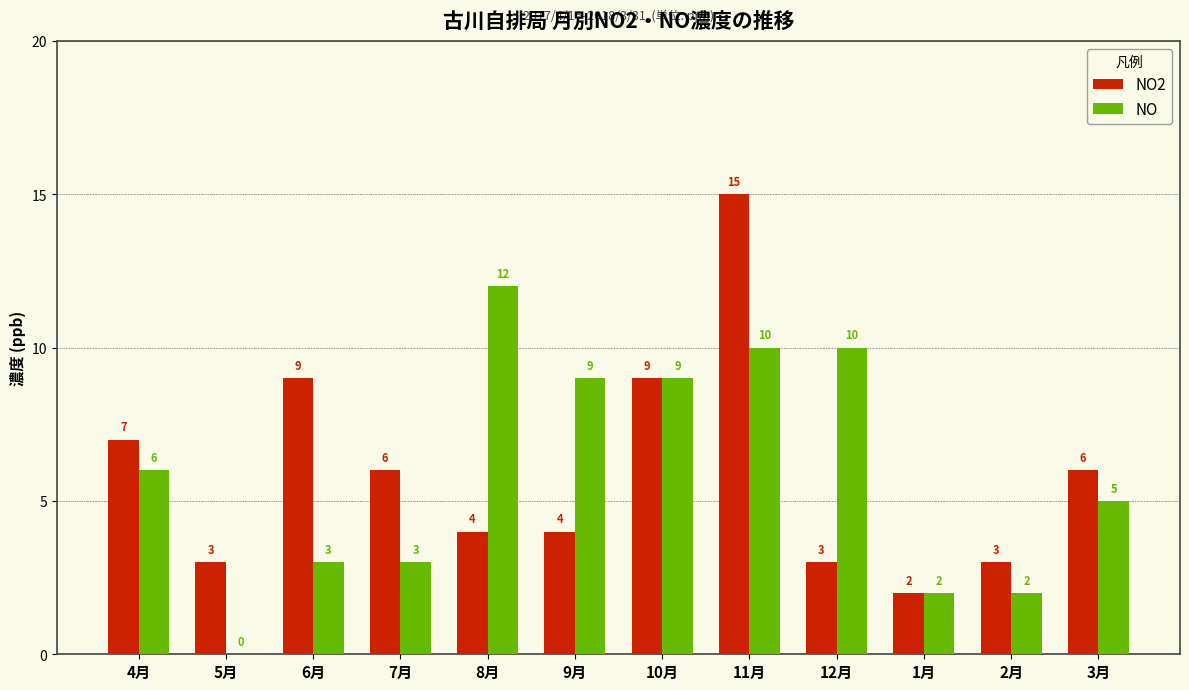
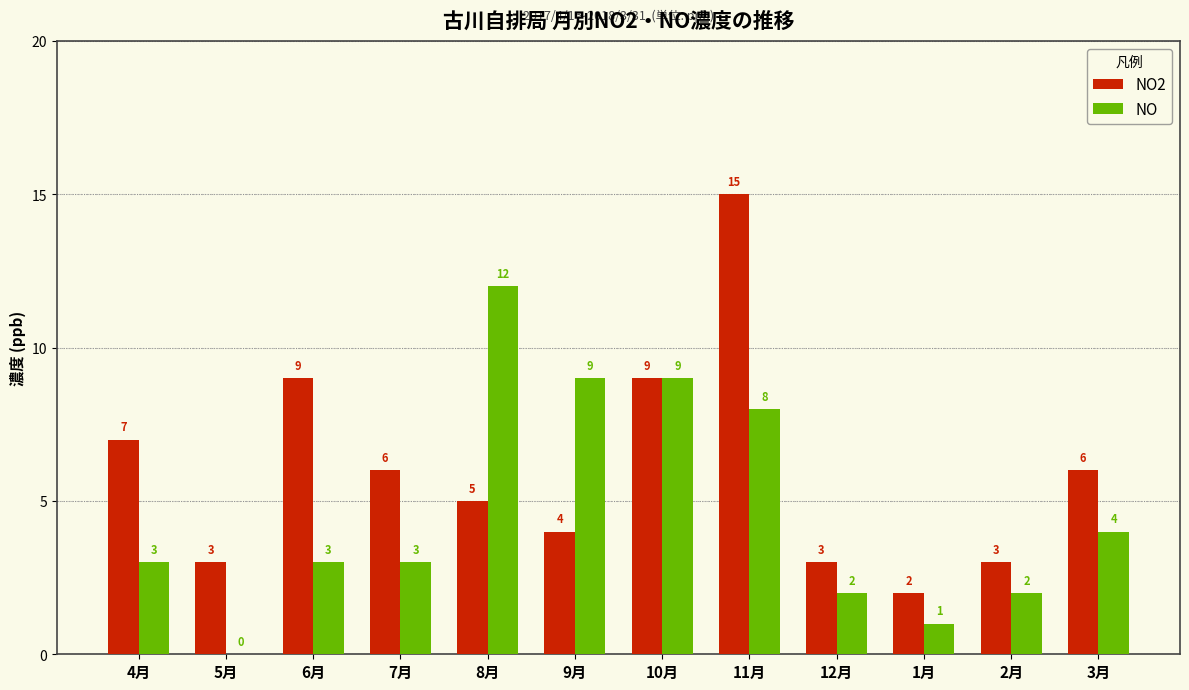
  {
    "NO2": {
      "4月": 7,
      "5月": 3,
      "6月": 9,
      "7月": 6,
-     "8月": 4,
+     "8月": 5,
      "9月": 4,
      "10月": 9,
      "11月": 15,
      "12月": 3,
      "1月": 2,
      "2月": 3,
      "3月": 6
    },
    "NO": {
-     "4月": 6,
+     "4月": 3,
      "5月": 0,
      "6月": 3,
      "7月": 3,
      "8月": 12,
      "9月": 9,
      "10月": 9,
-     "11月": 10,
-     "12月": 10,
-     "1月": 2,
+     "11月": 8,
+     "12月": 2,
+     "1月": 1,
      "2月": 2,
-     "3月": 5
+     "3月": 4
    }
  }
